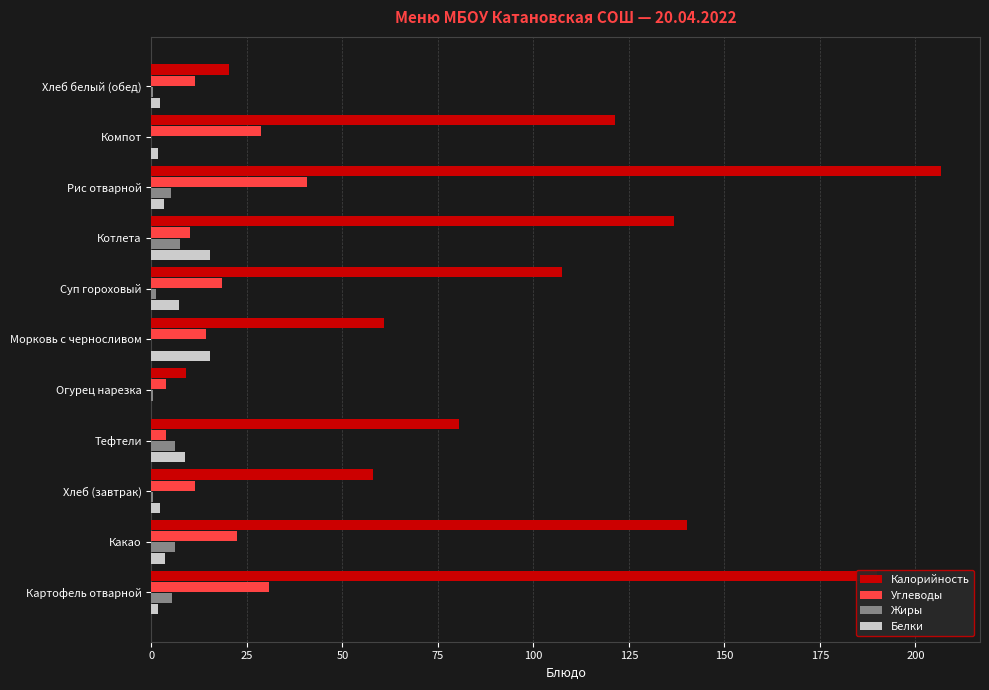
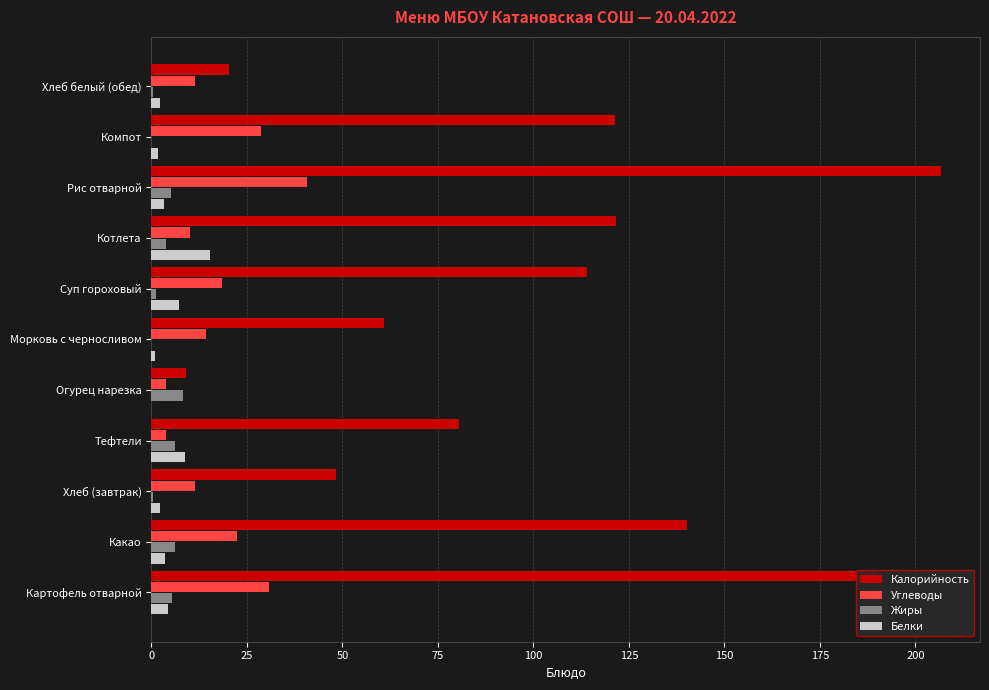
  {
    "Калорийность": {
      "Хлеб белый (обед)": 20,
      "Компот": 121,
      "Рис отварной": 207,
-     "Котлета": 137,
-     "Суп гороховый": 107,
+     "Котлета": 122,
+     "Суп гороховый": 114,
      "Морковь с черносливом": 61,
      "Огурец нарезка": 9,
      "Тефтели": 81,
-     "Хлеб (завтрак)": 58,
+     "Хлеб (завтрак)": 48,
      "Какао": 140
    },
    "Углеводы": {
      "Хлеб белый (обед)": 12,
      "Компот": 29,
      "Рис отварной": 41,
      "Котлета": 10,
      "Суп гороховый": 19,
      "Морковь с черносливом": 14,
      "Огурец нарезка": 4,
      "Тефтели": 4,
      "Хлеб (завтрак)": 12,
      "Какао": 23,
      "Картофель отварной": 31
    },
    "Жиры": {
      "Компот": 0,
      "Рис отварной": 5,
-     "Котлета": 8,
+     "Котлета": 4,
      "Суп гороховый": 1,
      "Морковь с черносливом": 0,
-     "Огурец нарезка": 1,
+     "Огурец нарезка": 8,
      "Тефтели": 6,
      "Какао": 6,
      "Картофель отварной": 5
    },
    "Белки": {
      "Хлеб белый (обед)": 2,
      "Компот": 2,
      "Рис отварной": 3,
      "Котлета": 15,
      "Суп гороховый": 7,
-     "Морковь с черносливом": 15,
+     "Морковь с черносливом": 1,
      "Огурец нарезка": 0,
      "Тефтели": 9,
      "Хлеб (завтрак)": 2,
      "Какао": 4,
-     "Картофель отварной": 2
+     "Картофель отварной": 4
    }
  }
